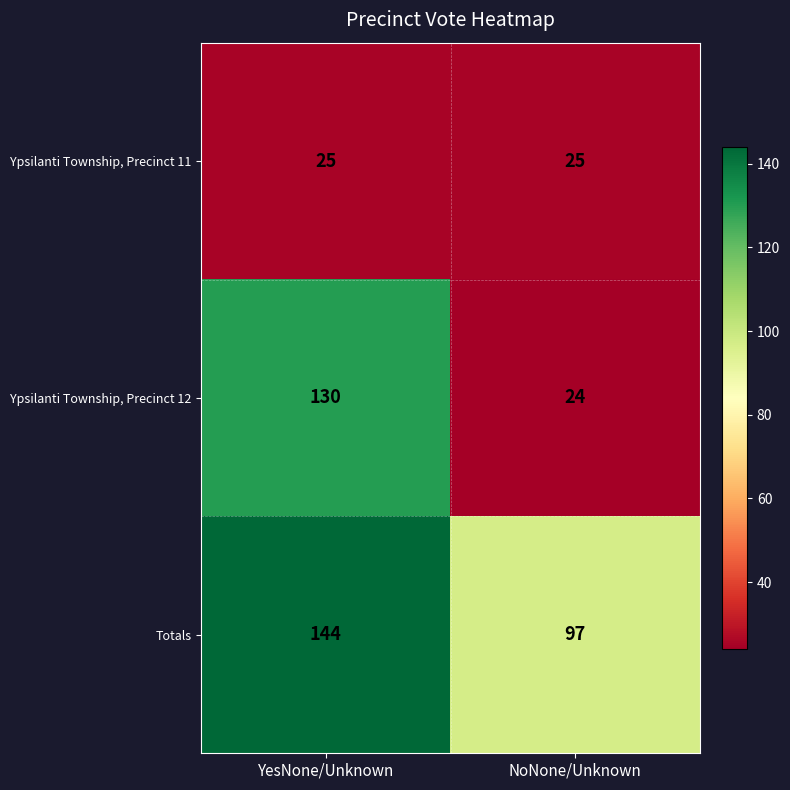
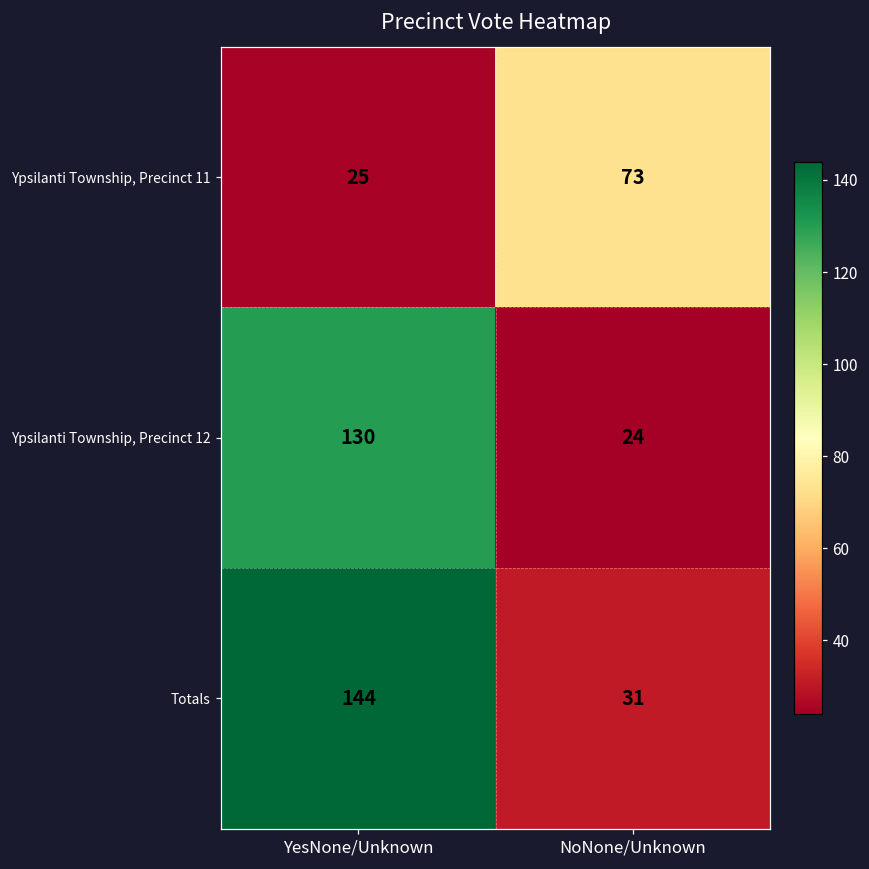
  {
    "Ypsilanti Township, Precinct 11": {
      "YesNone/Unknown": 25,
-     "NoNone/Unknown": 25
+     "NoNone/Unknown": 73
    },
    "Ypsilanti Township, Precinct 12": {
      "YesNone/Unknown": 130,
      "NoNone/Unknown": 24
    },
    "Totals": {
      "YesNone/Unknown": 144,
-     "NoNone/Unknown": 97
+     "NoNone/Unknown": 31
    }
  }
